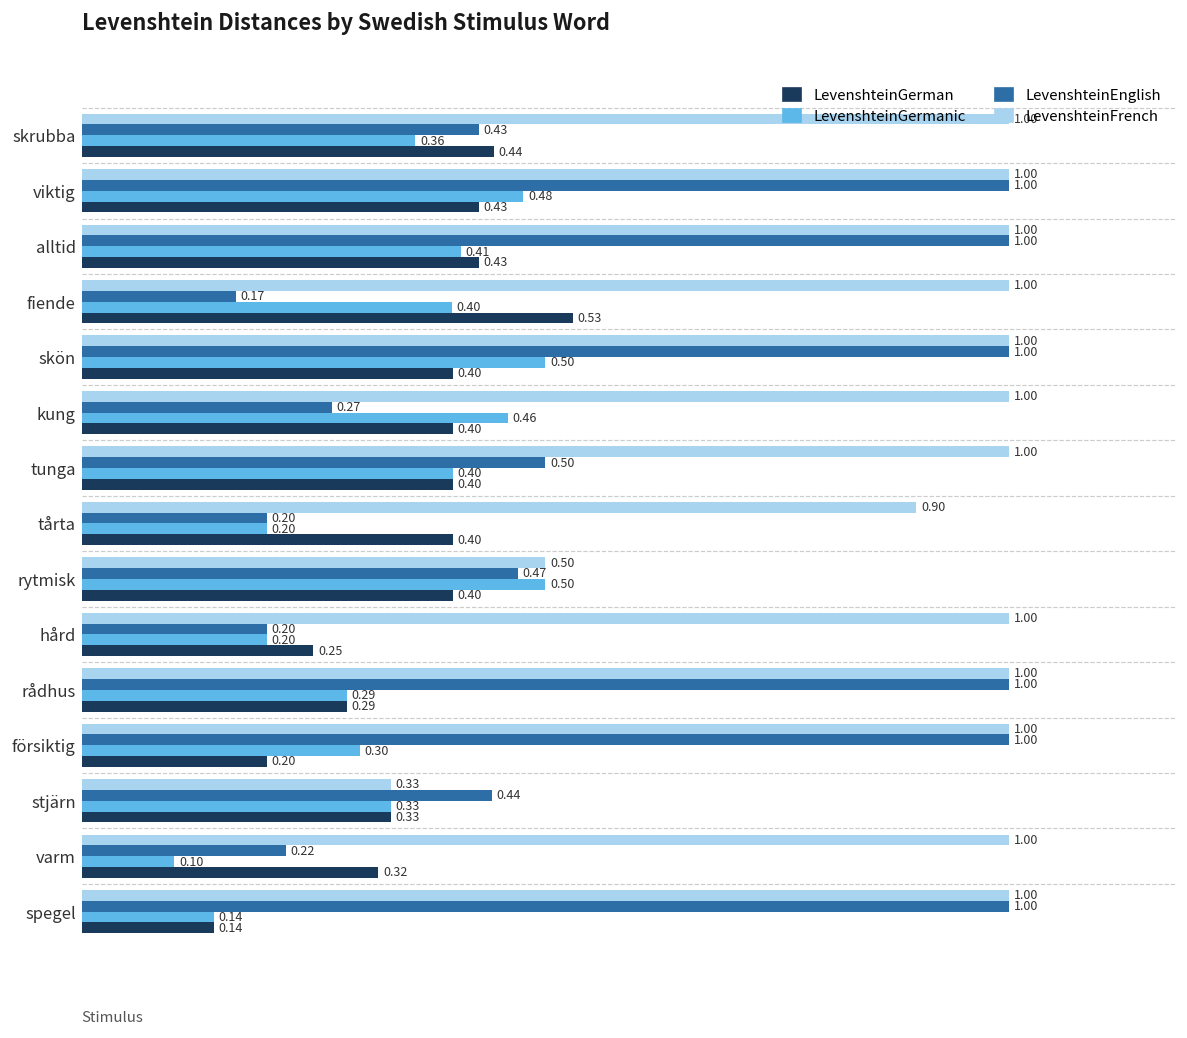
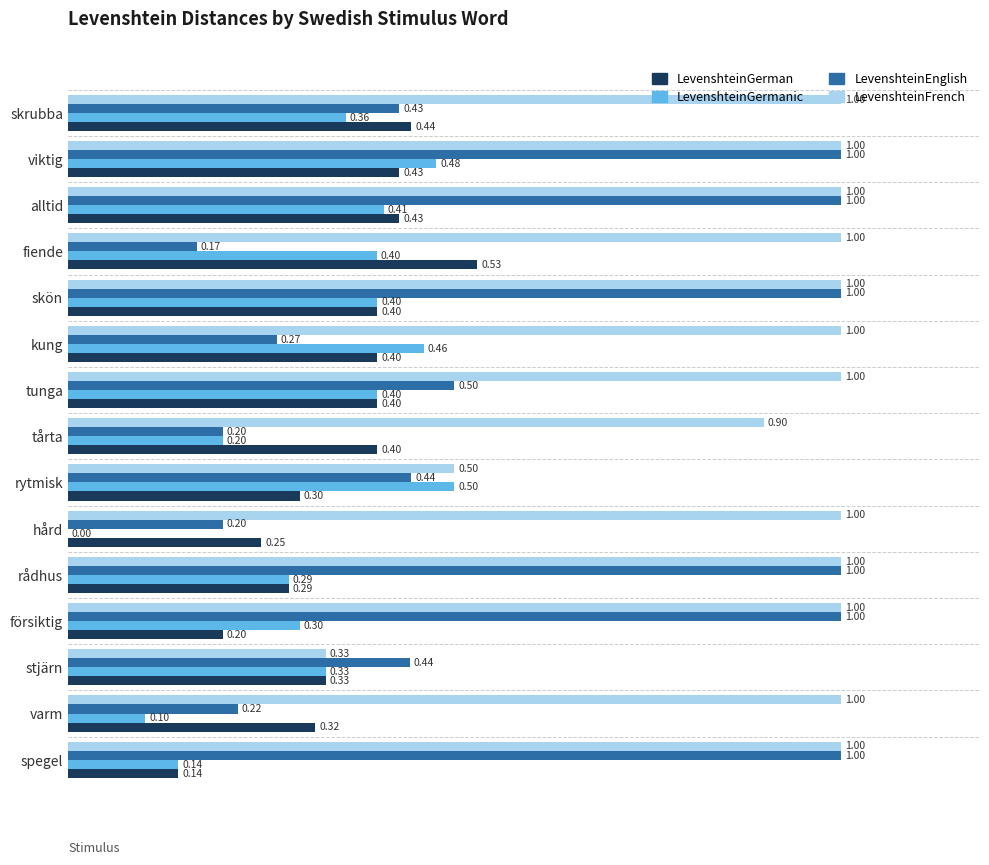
  {
    "LevenshteinGerman": {
      "skrubba": 0.44,
      "viktig": 0.43,
      "alltid": 0.43,
      "fiende": 0.53,
      "skön": 0.40,
      "kung": 0.40,
      "tunga": 0.40,
      "tårta": 0.40,
-     "rytmisk": 0.40,
+     "rytmisk": 0.30,
      "hård": 0.25,
      "rådhus": 0.29,
      "försiktig": 0.20,
      "stjärn": 0.33,
      "varm": 0.32,
      "spegel": 0.14
    },
    "LevenshteinGermanic": {
      "skrubba": 0.36,
      "viktig": 0.48,
      "alltid": 0.41,
      "fiende": 0.40,
-     "skön": 0.50,
+     "skön": 0.40,
      "kung": 0.46,
      "tunga": 0.40,
      "tårta": 0.20,
      "rytmisk": 0.50,
-     "hård": 0.20,
+     "hård": 0.00,
      "rådhus": 0.29,
      "försiktig": 0.30,
      "stjärn": 0.33,
      "varm": 0.10,
      "spegel": 0.14
    },
    "LevenshteinEnglish": {
      "skrubba": 0.43,
      "viktig": 1.00,
      "alltid": 1.00,
      "fiende": 0.17,
      "skön": 1.00,
      "kung": 0.27,
      "tunga": 0.50,
      "tårta": 0.20,
-     "rytmisk": 0.47,
+     "rytmisk": 0.44,
      "hård": 0.20,
      "rådhus": 1.00,
      "försiktig": 1.00,
      "stjärn": 0.44,
      "varm": 0.22,
      "spegel": 1.00
    },
    "LevenshteinFrench": {
      "skrubba": 1.00,
      "viktig": 1.00,
      "alltid": 1.00,
      "fiende": 1.00,
      "skön": 1.00,
      "kung": 1.00,
      "tunga": 1.00,
      "tårta": 0.90,
      "rytmisk": 0.50,
      "hård": 1.00,
      "rådhus": 1.00,
      "försiktig": 1.00,
      "stjärn": 0.33,
      "varm": 1.00,
      "spegel": 1.00
    }
  }
